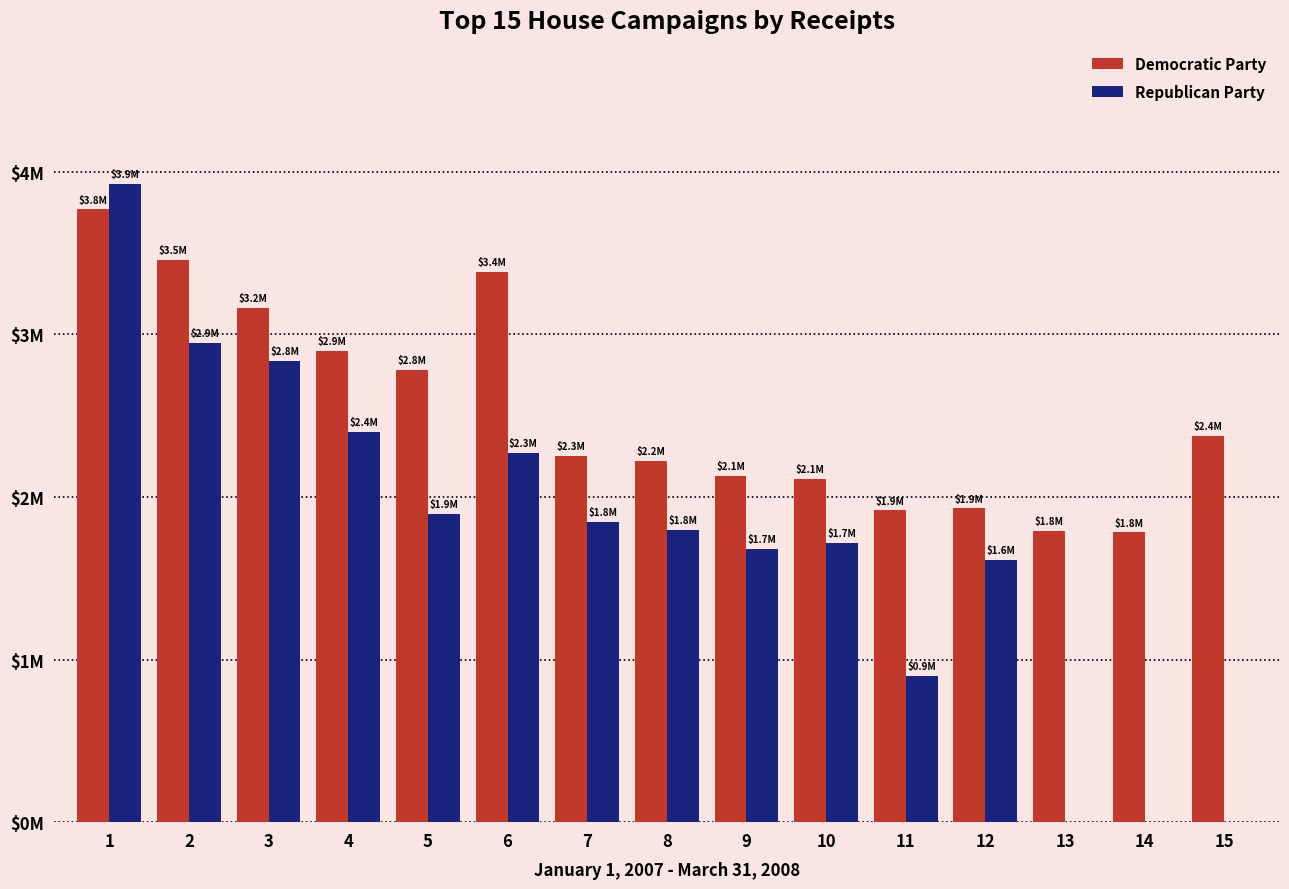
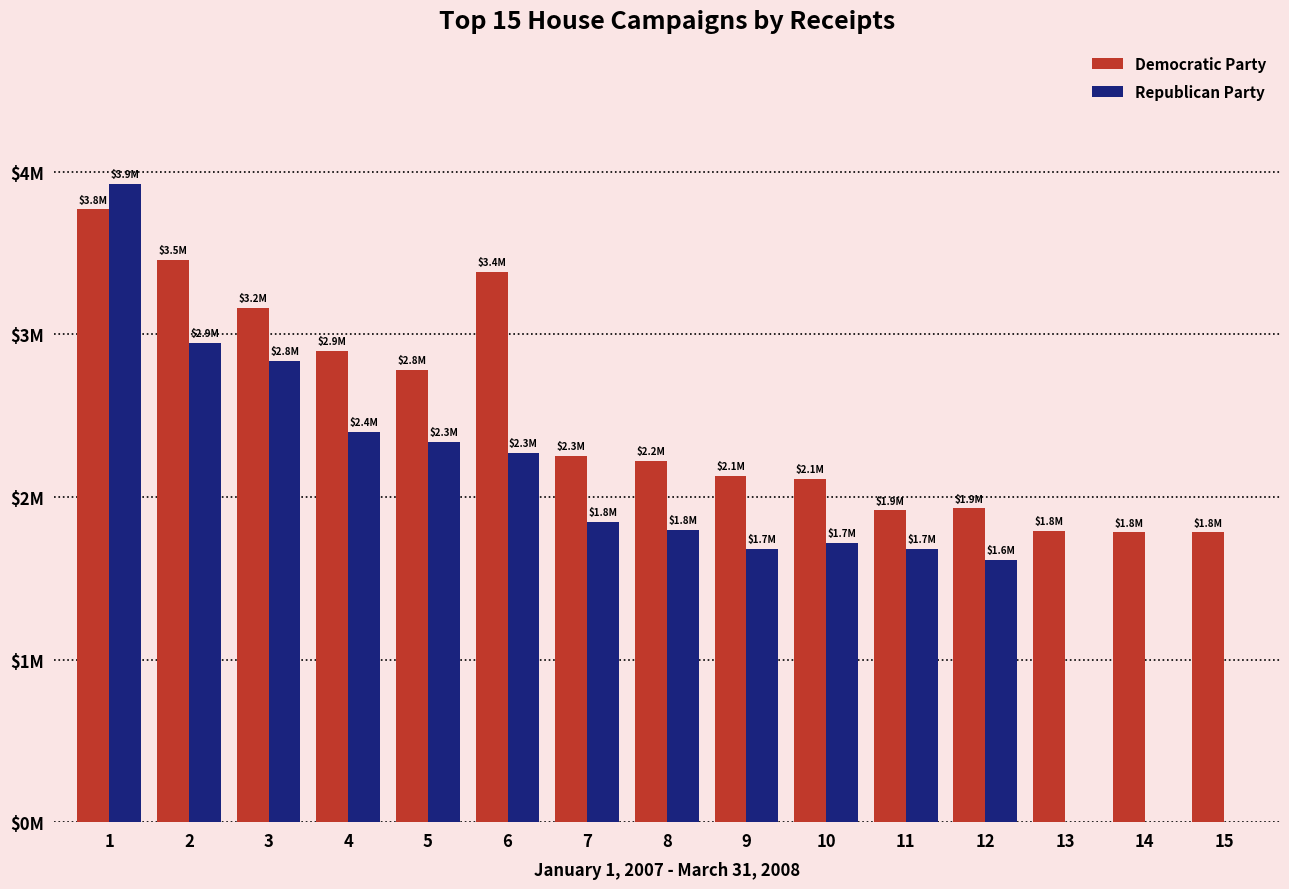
  {
    "Democratic Party": {
      "1": "$3.8M",
      "2": "$3.5M",
      "3": "$3.2M",
      "4": "$2.9M",
      "5": "$2.8M",
      "6": "$3.4M",
      "7": "$2.3M",
      "8": "$2.2M",
      "9": "$2.1M",
      "10": "$2.1M",
      "11": "$1.9M",
      "12": "$1.9M",
      "13": "$1.8M",
      "14": "$1.8M",
-     "15": "$2.4M"
+     "15": "$1.8M"
    },
    "Republican Party": {
      "1": "$3.9M",
      "2": "$2.9M",
      "3": "$2.8M",
      "4": "$2.4M",
-     "5": "$1.9M",
+     "5": "$2.3M",
      "6": "$2.3M",
      "7": "$1.8M",
      "8": "$1.8M",
      "9": "$1.7M",
      "10": "$1.7M",
-     "11": "$0.9M",
+     "11": "$1.7M",
      "12": "$1.6M"
    }
  }
